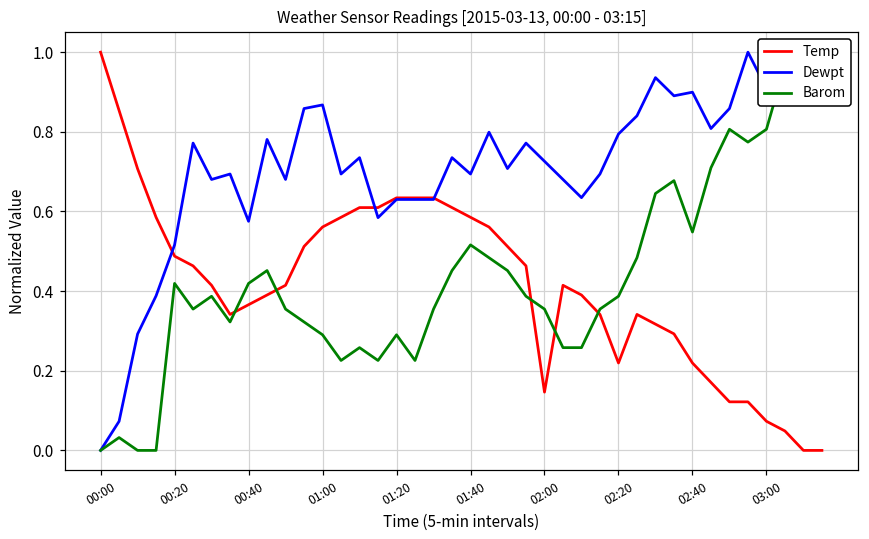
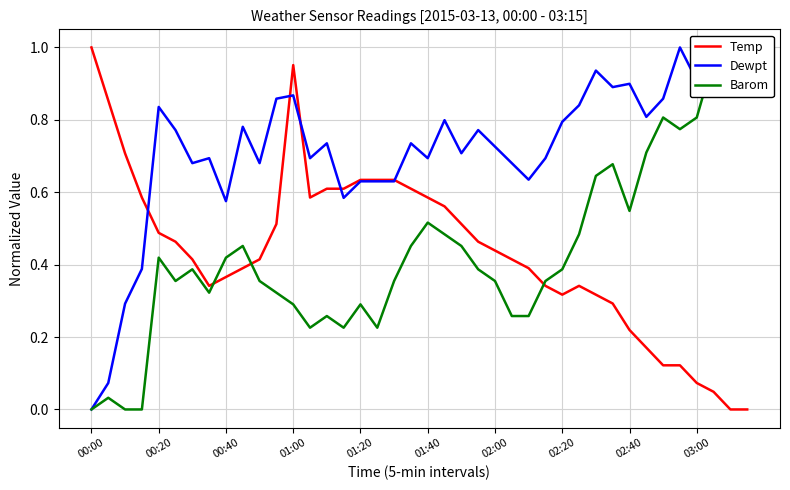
  {
    "Temp": {
      "00:00": 1.00,
      "00:20": 0.49,
      "00:40": 0.37,
-     "01:00": 0.56,
+     "01:00": 0.95,
      "01:40": 0.59,
-     "02:00": 0.15,
-     "02:20": 0.22,
+     "02:00": 0.44,
+     "02:20": 0.32,
      "02:40": 0.22,
      "03:00": 0.07
    },
    "Dewpt": {
-     "00:20": 0.52,
+     "00:20": 0.84,
      "00:40": 0.58,
      "01:00": 0.87,
      "01:40": 0.69,
      "02:00": 0.73,
      "02:20": 0.79,
      "02:40": 0.90
    },
    "Barom": {
      "00:20": 0.42,
      "00:40": 0.42,
      "01:00": 0.29,
      "01:20": 0.29,
      "01:40": 0.52,
      "02:00": 0.35,
      "02:20": 0.39,
      "02:40": 0.55,
      "03:00": 0.81
    }
  }
